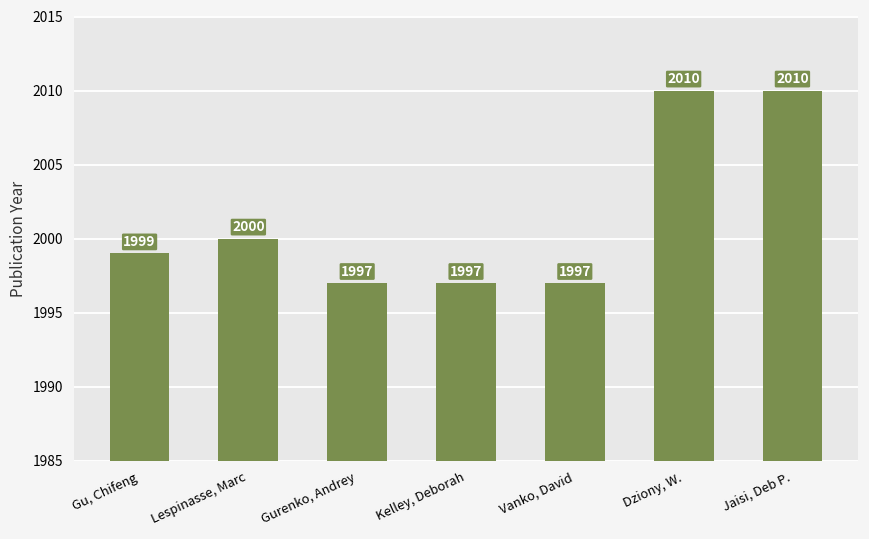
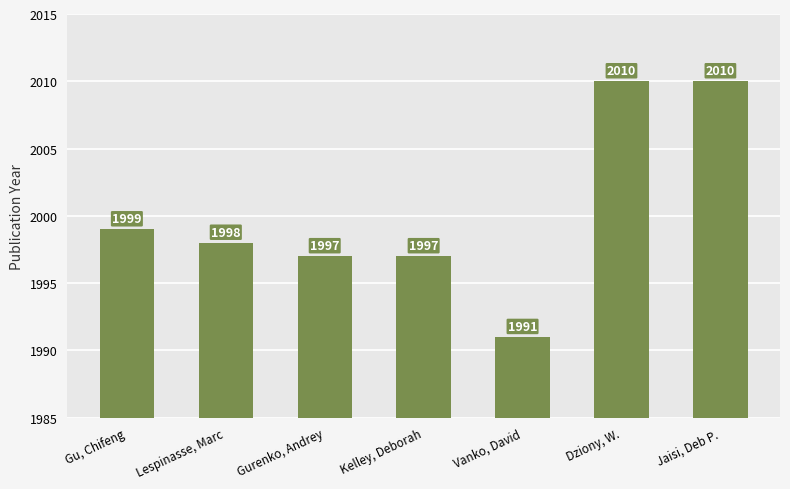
  {
-   "Lespinasse, Marc": 2000,
-   "Vanko, David": 1997
+   "Lespinasse, Marc": 1998,
+   "Vanko, David": 1991
  }
